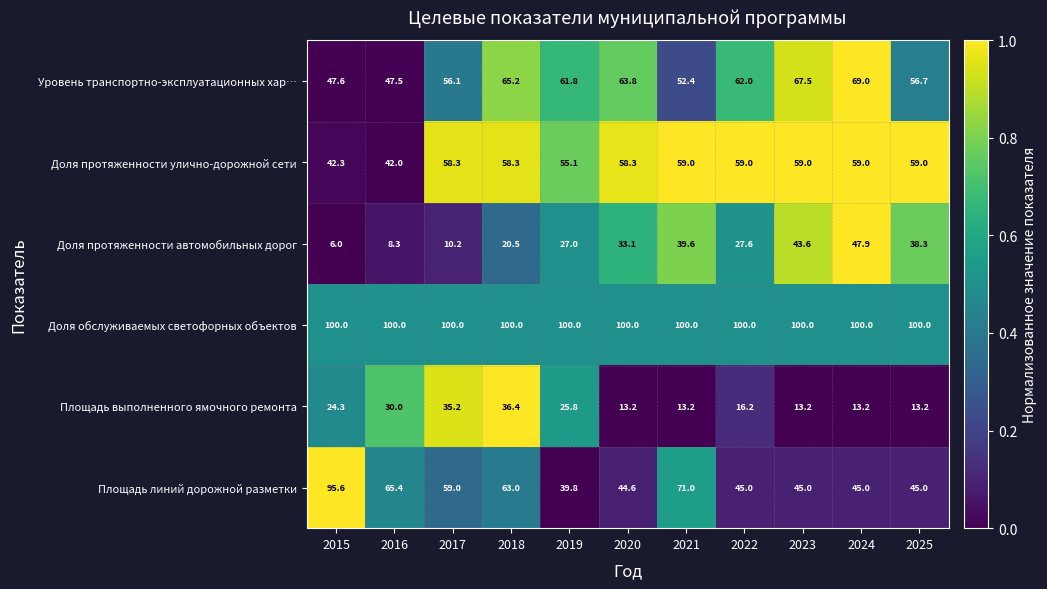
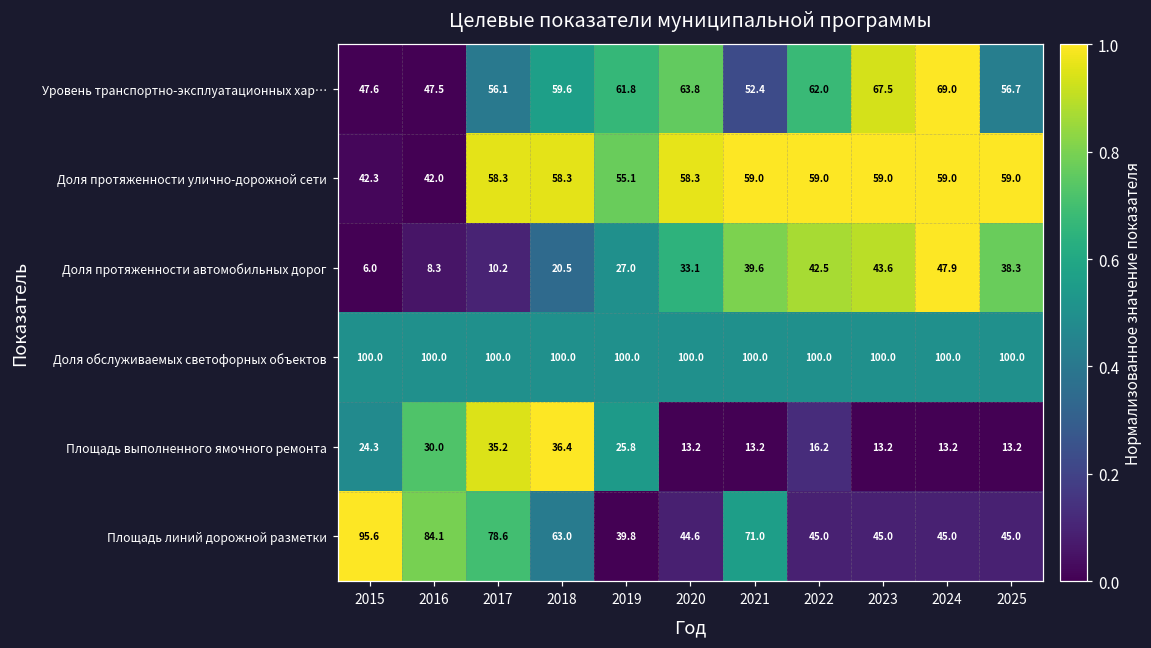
  {
    "Уровень транспортно-эксплуатационных хар…": {
      "2015": 47.6,
      "2016": 47.5,
      "2017": 56.1,
-     "2018": 65.2,
+     "2018": 59.6,
      "2019": 61.8,
      "2020": 63.8,
      "2021": 52.4,
      "2022": 62.0,
      "2023": 67.5,
      "2024": 69.0,
      "2025": 56.7
    },
    "Доля протяженности улично-дорожной сети": {
      "2015": 42.3,
      "2016": 42.0,
      "2017": 58.3,
      "2018": 58.3,
      "2019": 55.1,
      "2020": 58.3,
      "2021": 59.0,
      "2022": 59.0,
      "2023": 59.0,
      "2024": 59.0,
      "2025": 59.0
    },
    "Доля протяженности автомобильных дорог": {
      "2015": 6.0,
      "2016": 8.3,
      "2017": 10.2,
      "2018": 20.5,
      "2019": 27.0,
      "2020": 33.1,
      "2021": 39.6,
-     "2022": 27.6,
+     "2022": 42.5,
      "2023": 43.6,
      "2024": 47.9,
      "2025": 38.3
    },
    "Доля обслуживаемых светофорных объектов": {
      "2015": 100.0,
      "2016": 100.0,
      "2017": 100.0,
      "2018": 100.0,
      "2019": 100.0,
      "2020": 100.0,
      "2021": 100.0,
      "2022": 100.0,
      "2023": 100.0,
      "2024": 100.0,
      "2025": 100.0
    },
    "Площадь выполненного ямочного ремонта": {
      "2015": 24.3,
      "2016": 30.0,
      "2017": 35.2,
      "2018": 36.4,
      "2019": 25.8,
      "2020": 13.2,
      "2021": 13.2,
      "2022": 16.2,
      "2023": 13.2,
      "2024": 13.2,
      "2025": 13.2
    },
    "Площадь линий дорожной разметки": {
      "2015": 95.6,
-     "2016": 65.4,
-     "2017": 59.0,
+     "2016": 84.1,
+     "2017": 78.6,
      "2018": 63.0,
      "2019": 39.8,
      "2020": 44.6,
      "2021": 71.0,
      "2022": 45.0,
      "2023": 45.0,
      "2024": 45.0,
      "2025": 45.0
    }
  }
